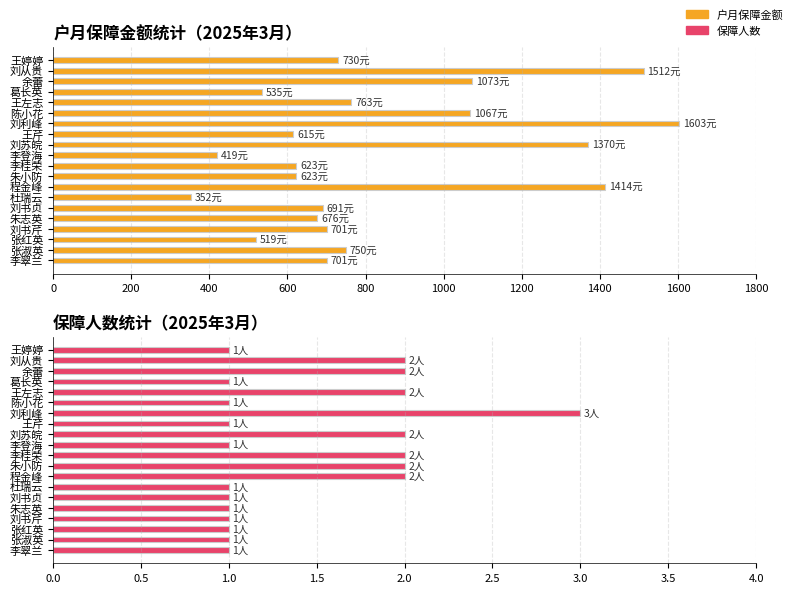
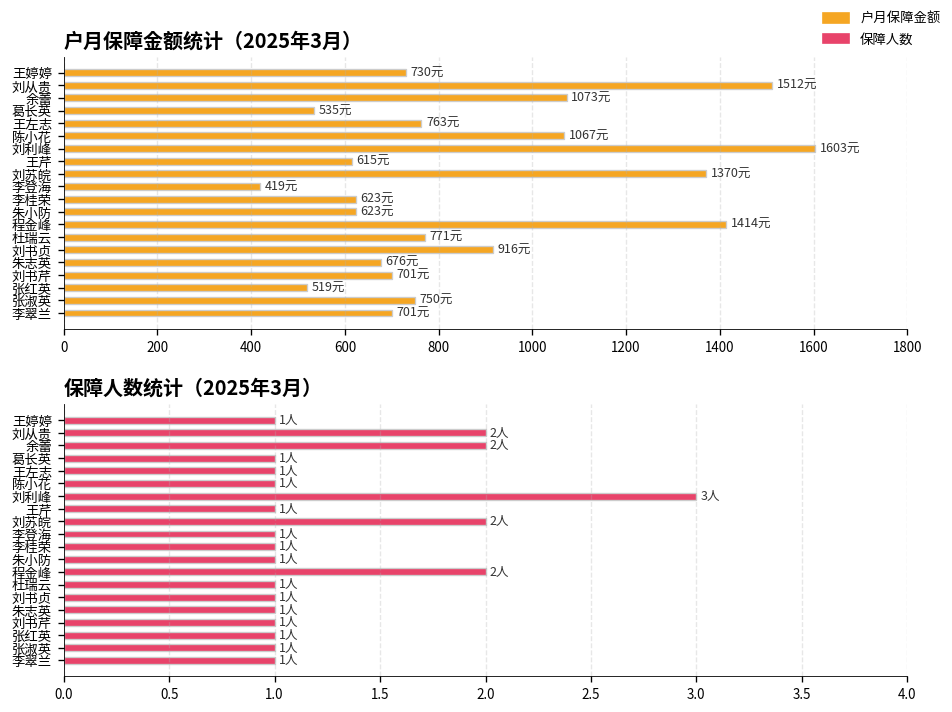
  {
    "户月保障金额统计（2025年3月）": {
      "王婷婷": "730元",
      "刘从贵": "1512元",
      "余蕾": "1073元",
      "葛长英": "535元",
      "王左志": "763元",
      "陈小花": "1067元",
      "刘利峰": "1603元",
      "王芹": "615元",
      "刘苏皖": "1370元",
      "李登海": "419元",
      "李桂荣": "623元",
      "朱小防": "623元",
      "程金峰": "1414元",
-     "杜瑞云": "352元",
-     "刘书贞": "691元",
+     "杜瑞云": "771元",
+     "刘书贞": "916元",
      "朱志英": "676元",
      "刘书芹": "701元",
      "张红英": "519元",
      "张淑英": "750元",
      "李翠兰": "701元"
    },
    "保障人数统计（2025年3月）": {
      "王婷婷": "1人",
      "刘从贵": "2人",
      "余蕾": "2人",
      "葛长英": "1人",
-     "王左志": "2人",
+     "王左志": "1人",
      "陈小花": "1人",
      "刘利峰": "3人",
      "王芹": "1人",
      "刘苏皖": "2人",
      "李登海": "1人",
-     "李桂荣": "2人",
-     "朱小防": "2人",
+     "李桂荣": "1人",
+     "朱小防": "1人",
      "程金峰": "2人",
      "杜瑞云": "1人",
      "刘书贞": "1人",
      "朱志英": "1人",
      "刘书芹": "1人",
      "张红英": "1人",
      "张淑英": "1人",
      "李翠兰": "1人"
    }
  }
